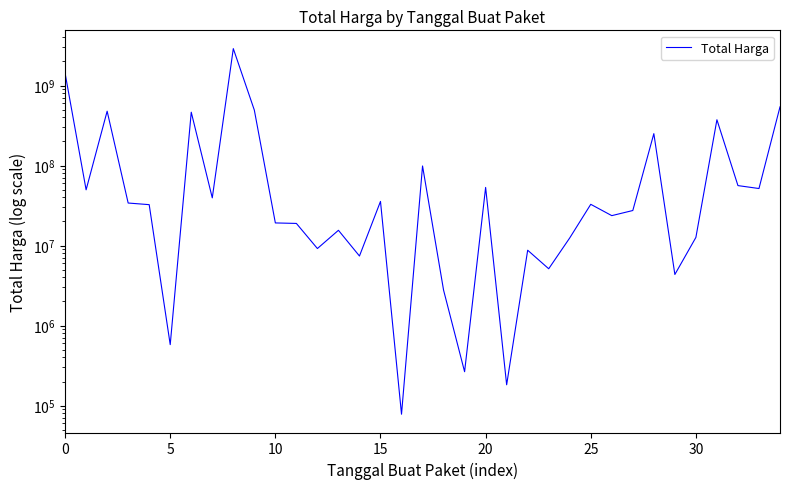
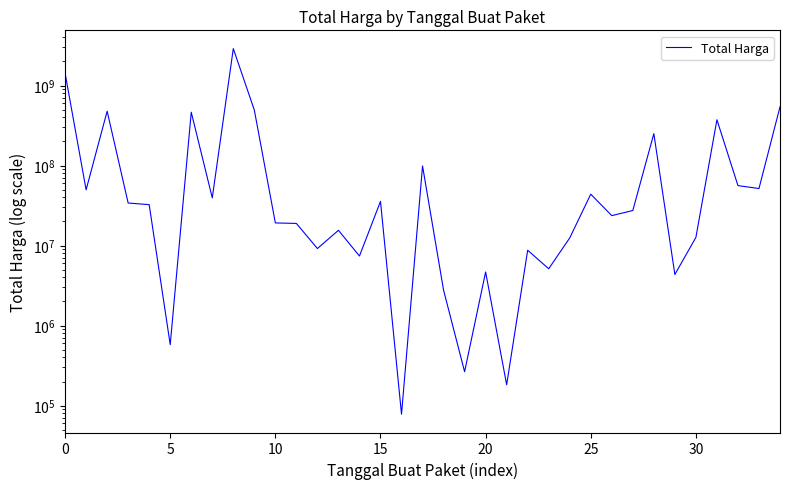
  {
    "0": 1400000000,
    "5": 600000,
    "10": 19000000,
    "15": 40000000,
-   "20": 50000000,
-   "25": 33000000,
+   "20": 5000000,
+   "25": 40000000,
    "30": 13000000
  }
